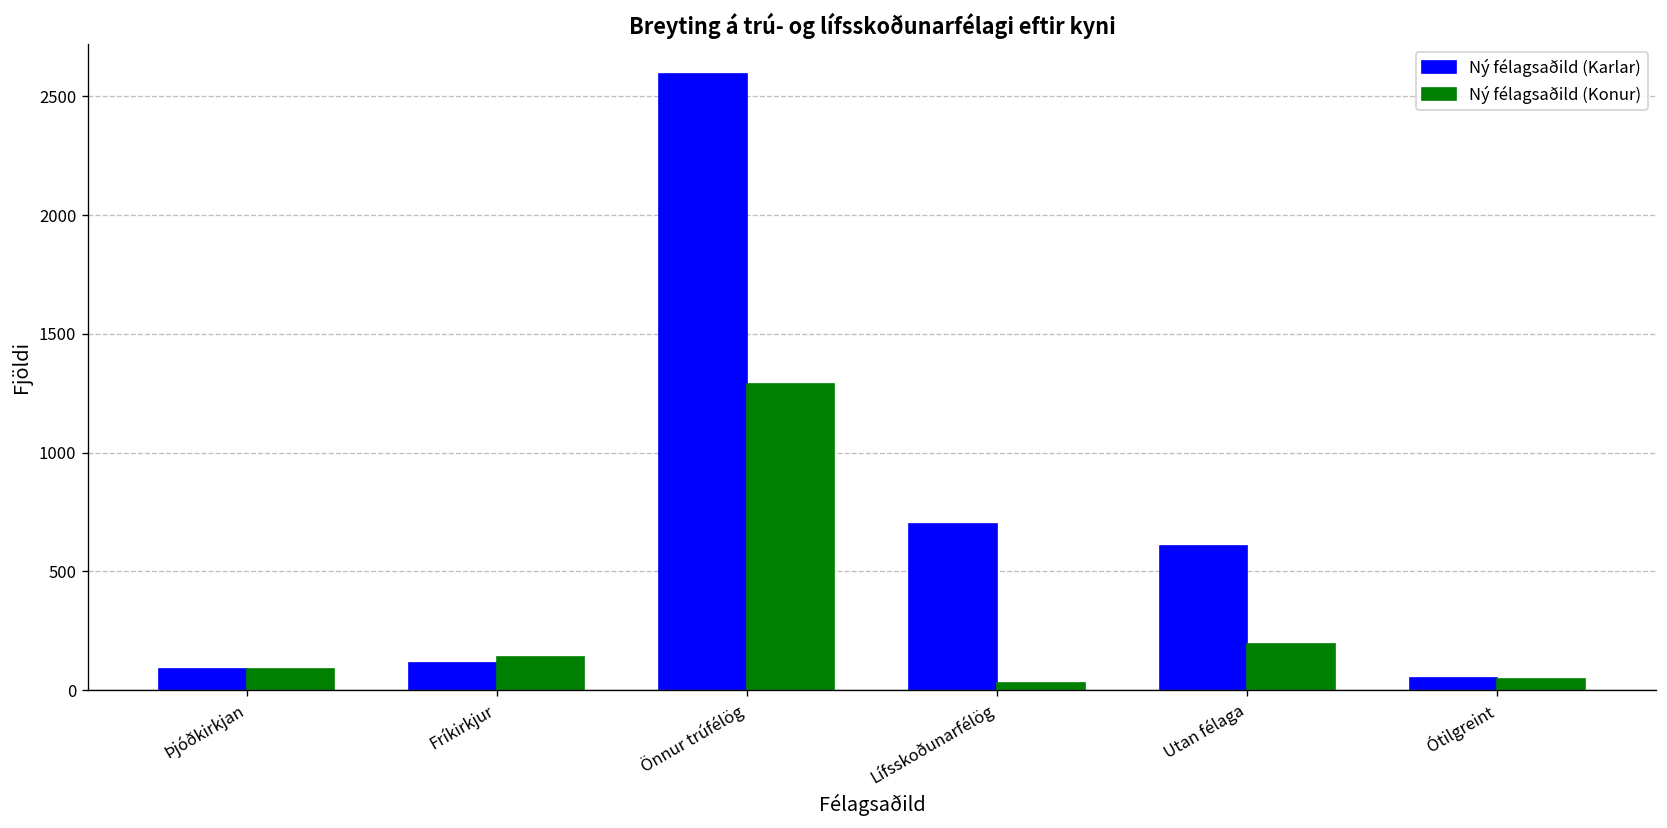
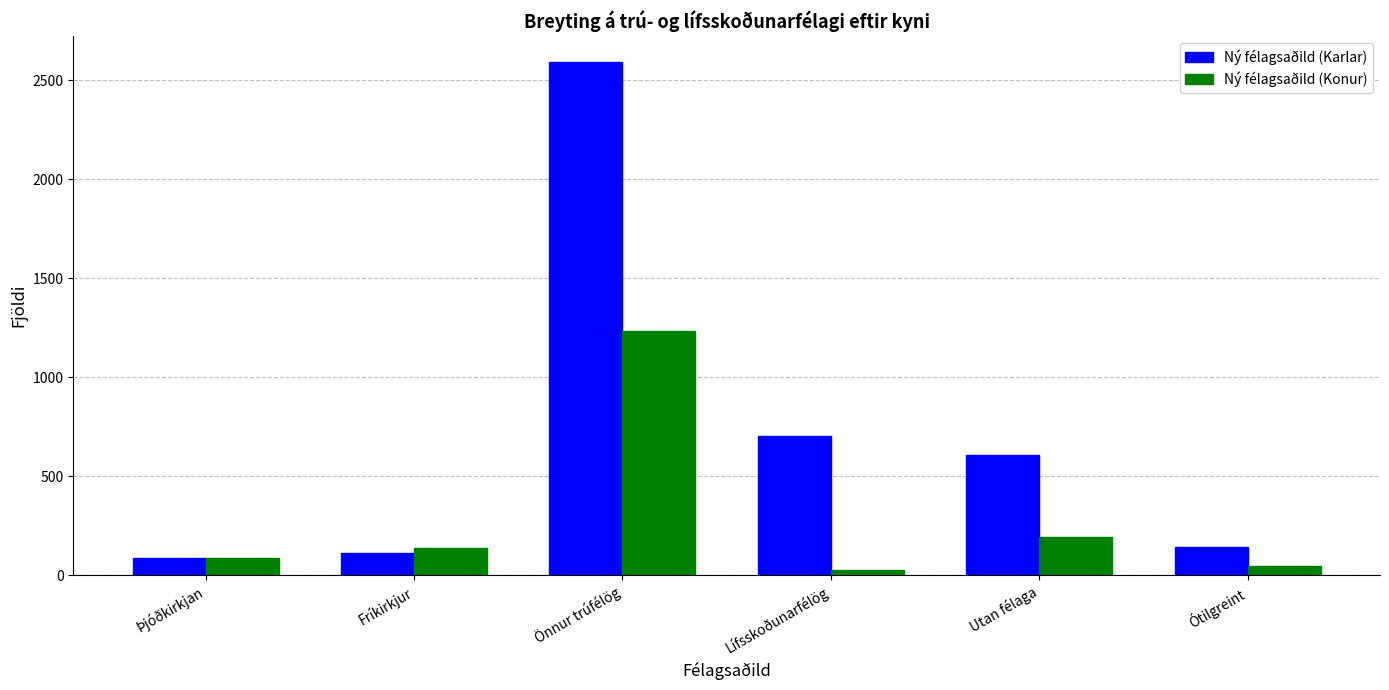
  {
    "Ný félagsaðild (Karlar)": {
      "Þjóðkirkjan": 90,
      "Fríkirkjur": 110,
      "Önnur trúfélög": 2590,
      "Lífsskoðunarfélög": 700,
      "Utan félaga": 610,
-     "Ótilgreint": 50
+     "Ótilgreint": 140
    },
    "Ný félagsaðild (Konur)": {
      "Þjóðkirkjan": 90,
      "Fríkirkjur": 140,
-     "Önnur trúfélög": 1290,
+     "Önnur trúfélög": 1240,
      "Lífsskoðunarfélög": 30,
      "Utan félaga": 190,
      "Ótilgreint": 50
    }
  }
